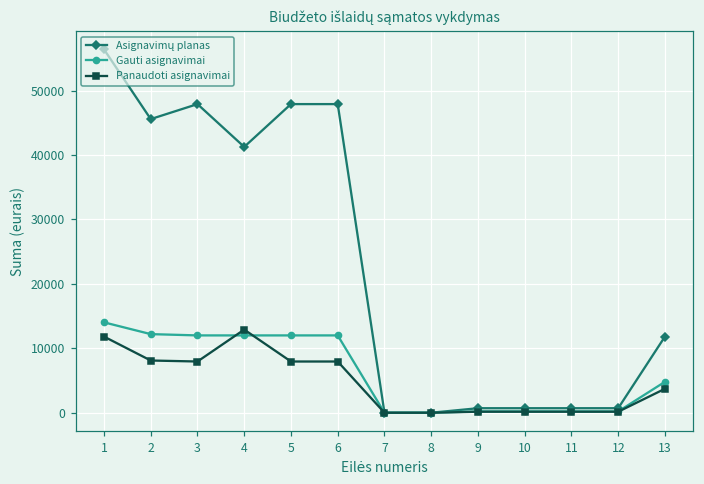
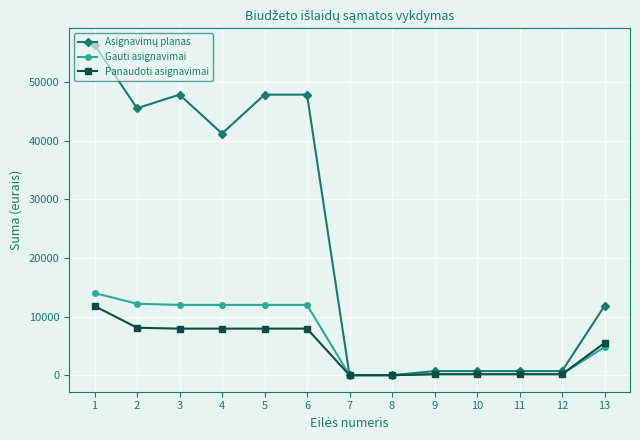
  {
    "Asignavimų planas": {
      "2": 46000,
      "3": 48000,
      "4": 41000,
      "5": 48000,
      "6": 48000,
      "9": 1000,
      "10": 1000,
      "11": 1000,
      "12": 1000,
      "13": 12000
    },
    "Gauti asignavimai": {
      "1": 14000,
      "2": 12000,
      "3": 12000,
      "4": 12000,
      "5": 12000,
      "6": 12000,
      "13": 5000
    },
    "Panaudoti asignavimai": {
      "1": 12000,
      "2": 8000,
      "3": 8000,
-     "4": 13000,
+     "4": 8000,
      "5": 8000,
      "6": 8000,
-     "13": 4000
+     "13": 5000
    }
  }
